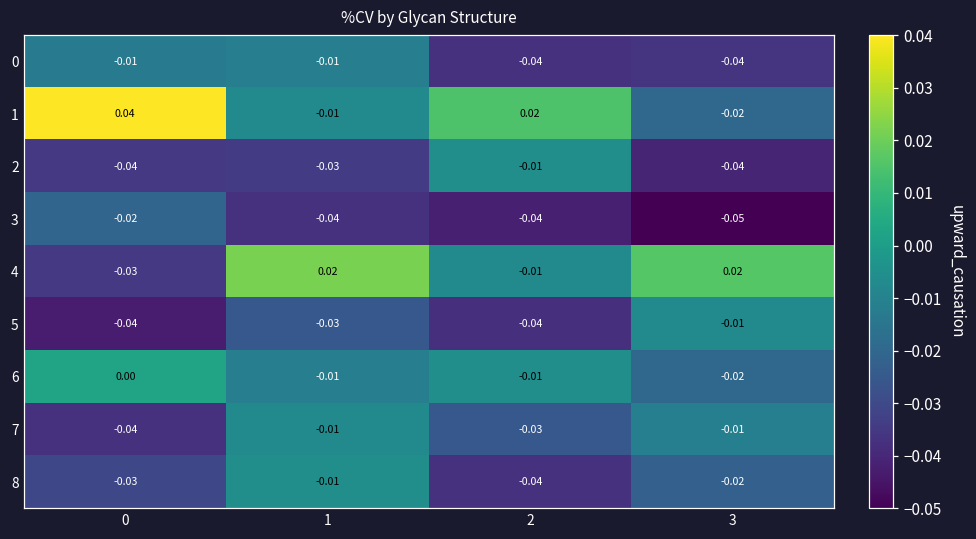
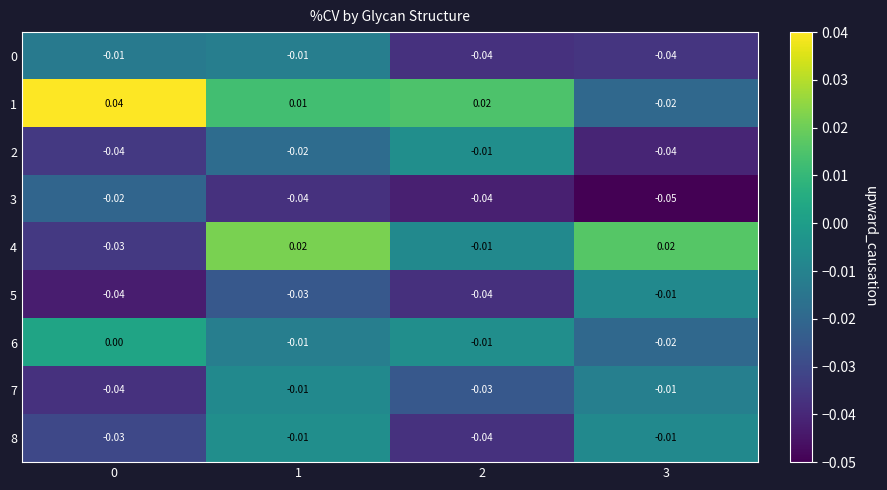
  {
    "0": {
      "0": -0.01,
      "1": -0.01,
      "2": -0.04,
      "3": -0.04
    },
    "1": {
      "0": 0.04,
-     "1": -0.01,
+     "1": 0.01,
      "2": 0.02,
      "3": -0.02
    },
    "2": {
      "0": -0.04,
-     "1": -0.03,
+     "1": -0.02,
      "2": -0.01,
      "3": -0.04
    },
    "3": {
      "0": -0.02,
      "1": -0.04,
      "2": -0.04,
      "3": -0.05
    },
    "4": {
      "0": -0.03,
      "1": 0.02,
      "2": -0.01,
      "3": 0.02
    },
    "5": {
      "0": -0.04,
      "1": -0.03,
      "2": -0.04,
      "3": -0.01
    },
    "6": {
      "0": 0.00,
      "1": -0.01,
      "2": -0.01,
      "3": -0.02
    },
    "7": {
      "0": -0.04,
      "1": -0.01,
      "2": -0.03,
      "3": -0.01
    },
    "8": {
      "0": -0.03,
      "1": -0.01,
      "2": -0.04,
-     "3": -0.02
+     "3": -0.01
    }
  }
